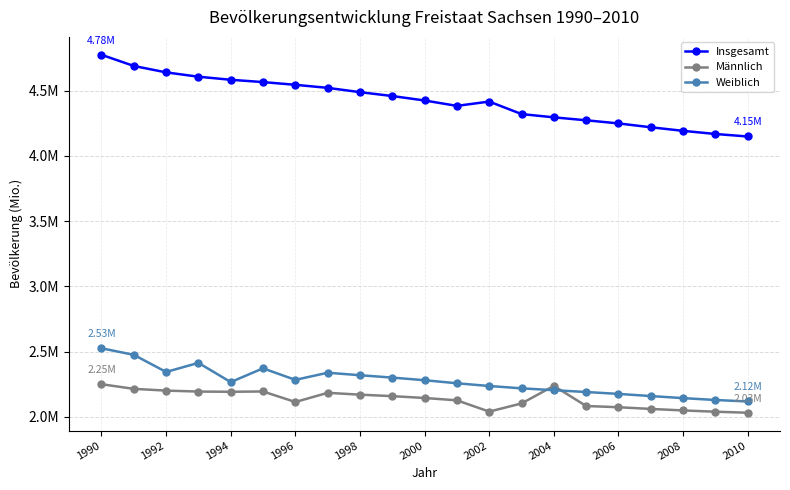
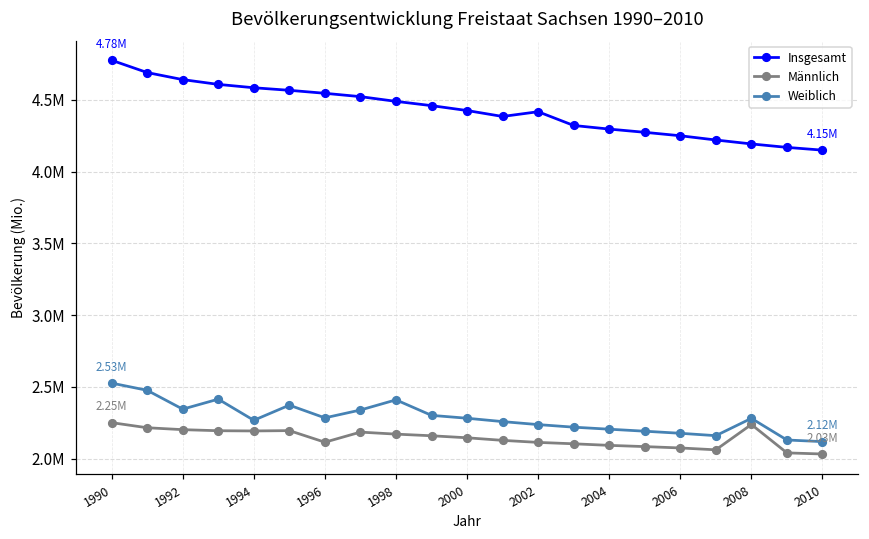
  {
    "Insgesamt": {
      "1990": "4.78M",
      "2010": "4.15M"
    },
    "Männlich": {
      "1992": "2200000",
      "1994": "2190000",
      "1996": "2110000",
      "1998": "2170000",
      "2000": "2140000",
-     "2002": "2040000",
-     "2004": "2240000",
+     "2002": "2110000",
+     "2004": "2090000",
      "2006": "2070000",
-     "2008": "2050000"
+     "2008": "2240000"
    },
    "Weiblich": {
      "1992": "2340000",
      "1994": "2270000",
      "1996": "2280000",
-     "1998": "2320000",
+     "1998": "2410000",
      "2000": "2280000",
      "2002": "2240000",
      "2004": "2200000",
      "2006": "2180000",
-     "2008": "2140000"
+     "2008": "2280000"
    }
  }
